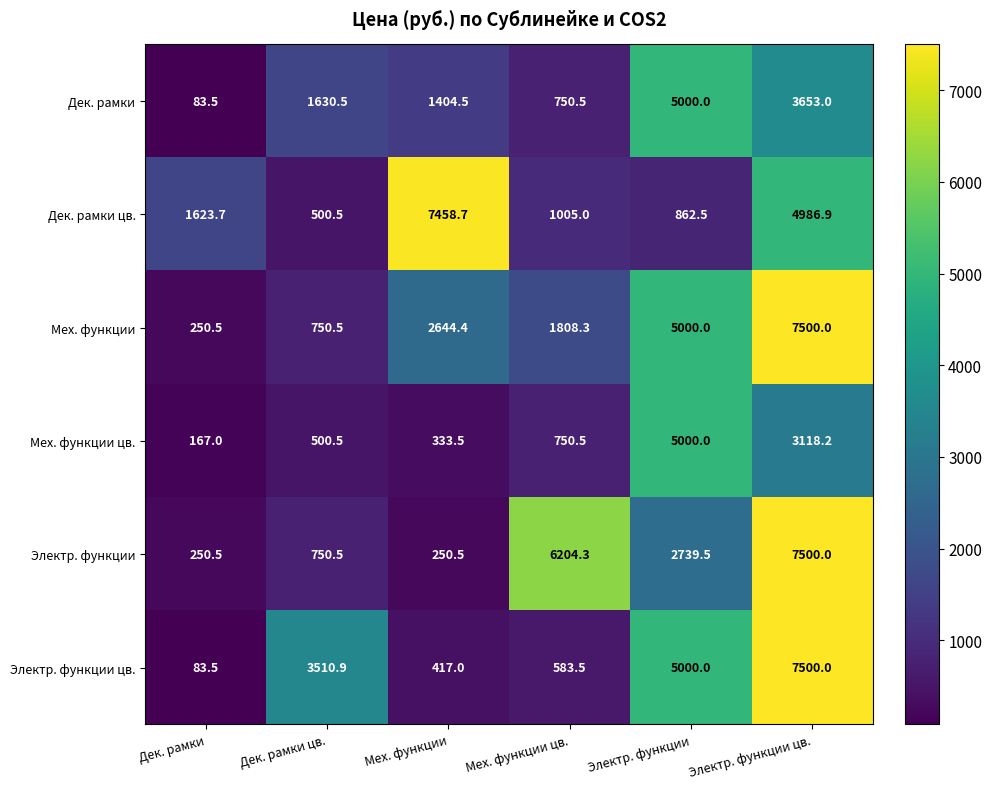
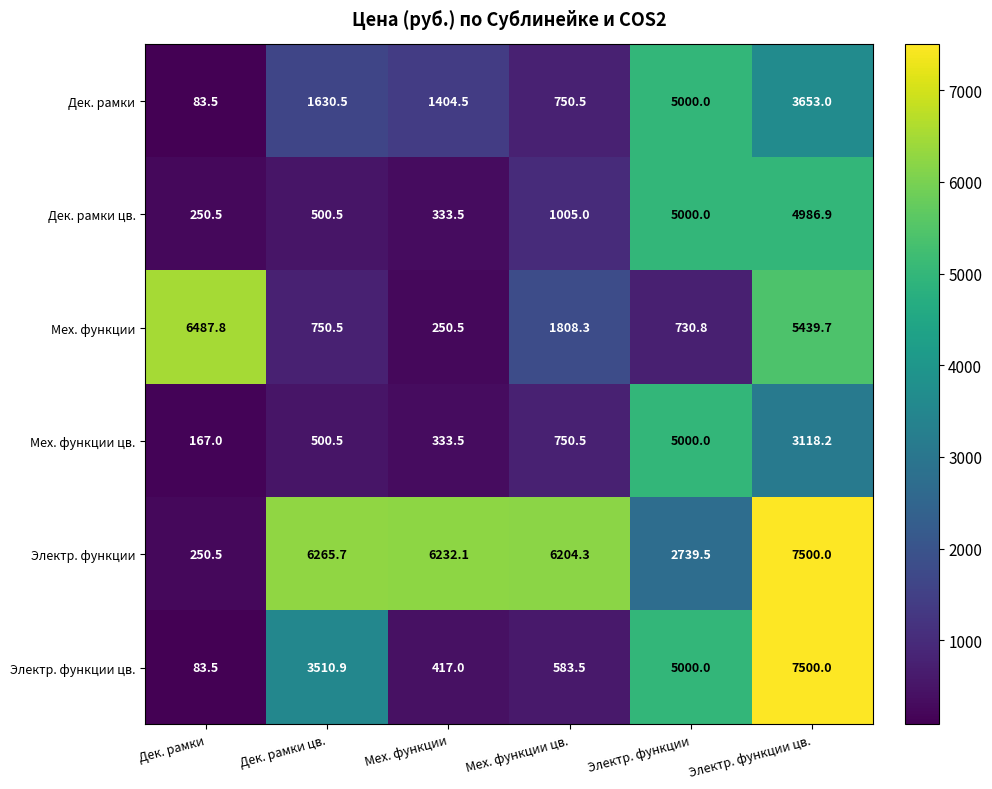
  {
    "Дек. рамки": {
      "Дек. рамки": 83.5,
      "Дек. рамки цв.": 1630.5,
      "Мех. функции": 1404.5,
      "Мех. функции цв.": 750.5,
      "Электр. функции": 5000.0,
      "Электр. функции цв.": 3653.0
    },
    "Дек. рамки цв.": {
-     "Дек. рамки": 1623.7,
+     "Дек. рамки": 250.5,
      "Дек. рамки цв.": 500.5,
-     "Мех. функции": 7458.7,
+     "Мех. функции": 333.5,
      "Мех. функции цв.": 1005.0,
-     "Электр. функции": 862.5,
+     "Электр. функции": 5000.0,
      "Электр. функции цв.": 4986.9
    },
    "Мех. функции": {
-     "Дек. рамки": 250.5,
+     "Дек. рамки": 6487.8,
      "Дек. рамки цв.": 750.5,
-     "Мех. функции": 2644.4,
+     "Мех. функции": 250.5,
      "Мех. функции цв.": 1808.3,
-     "Электр. функции": 5000.0,
-     "Электр. функции цв.": 7500.0
+     "Электр. функции": 730.8,
+     "Электр. функции цв.": 5439.7
    },
    "Мех. функции цв.": {
      "Дек. рамки": 167.0,
      "Дек. рамки цв.": 500.5,
      "Мех. функции": 333.5,
      "Мех. функции цв.": 750.5,
      "Электр. функции": 5000.0,
      "Электр. функции цв.": 3118.2
    },
    "Электр. функции": {
      "Дек. рамки": 250.5,
-     "Дек. рамки цв.": 750.5,
-     "Мех. функции": 250.5,
+     "Дек. рамки цв.": 6265.7,
+     "Мех. функции": 6232.1,
      "Мех. функции цв.": 6204.3,
      "Электр. функции": 2739.5,
      "Электр. функции цв.": 7500.0
    },
    "Электр. функции цв.": {
      "Дек. рамки": 83.5,
      "Дек. рамки цв.": 3510.9,
      "Мех. функции": 417.0,
      "Мех. функции цв.": 583.5,
      "Электр. функции": 5000.0,
      "Электр. функции цв.": 7500.0
    }
  }
